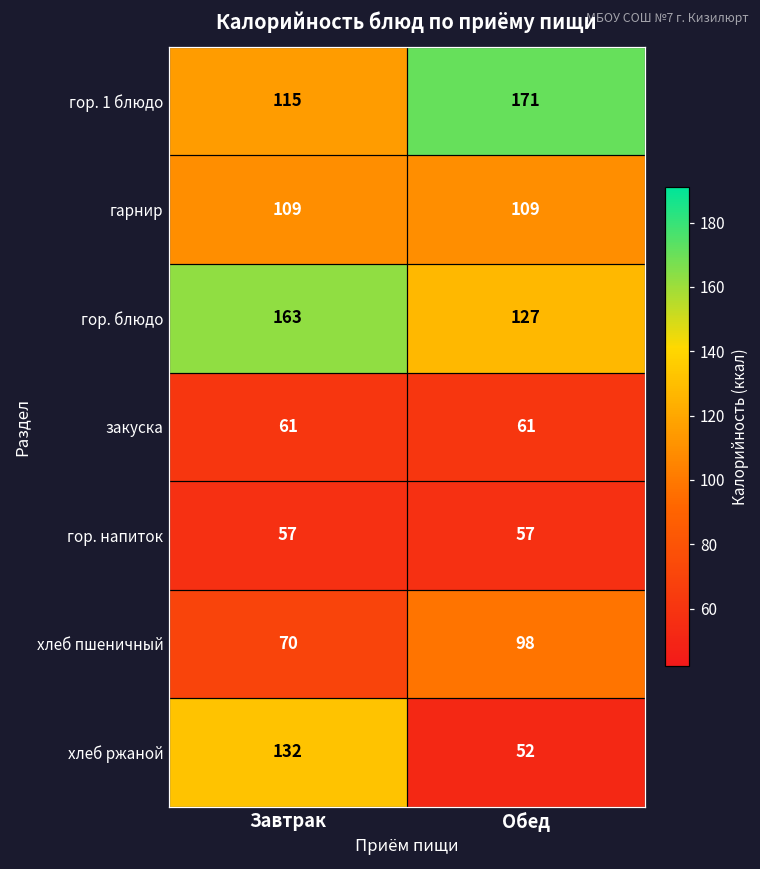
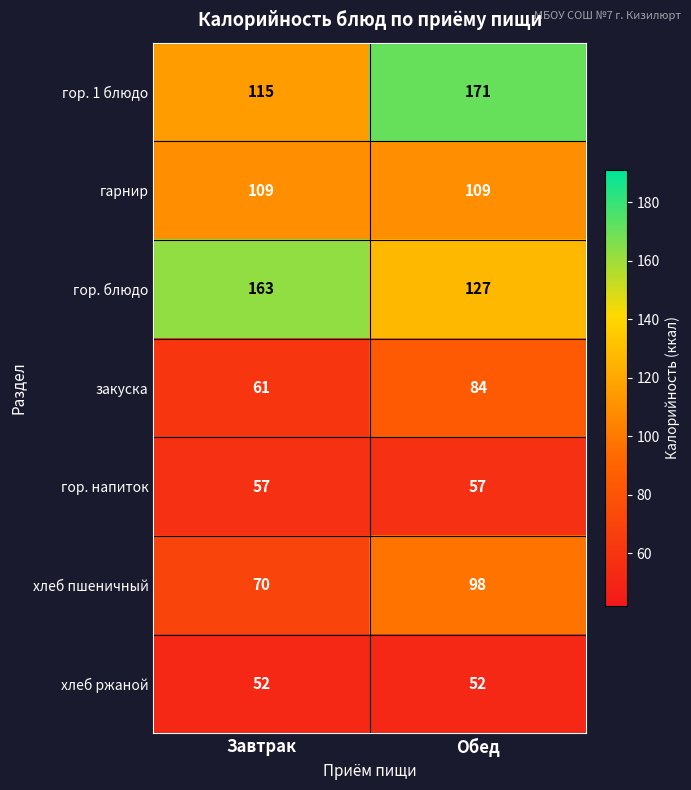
  {
    "гор. 1 блюдо": {
      "Завтрак": 115,
      "Обед": 171
    },
    "гарнир": {
      "Завтрак": 109,
      "Обед": 109
    },
    "гор. блюдо": {
      "Завтрак": 163,
      "Обед": 127
    },
    "закуска": {
      "Завтрак": 61,
-     "Обед": 61
+     "Обед": 84
    },
    "гор. напиток": {
      "Завтрак": 57,
      "Обед": 57
    },
    "хлеб пшеничный": {
      "Завтрак": 70,
      "Обед": 98
    },
    "хлеб ржаной": {
-     "Завтрак": 132,
+     "Завтрак": 52,
      "Обед": 52
    }
  }
